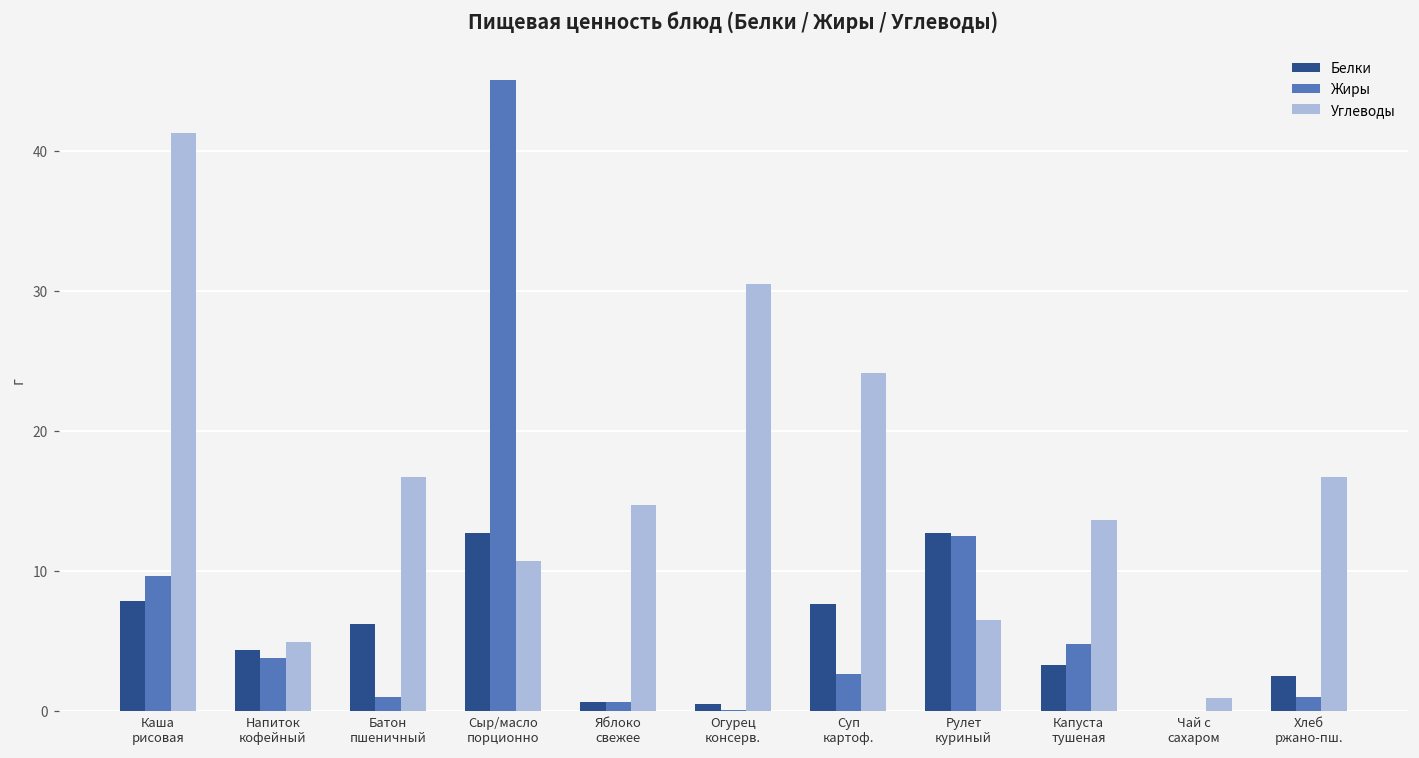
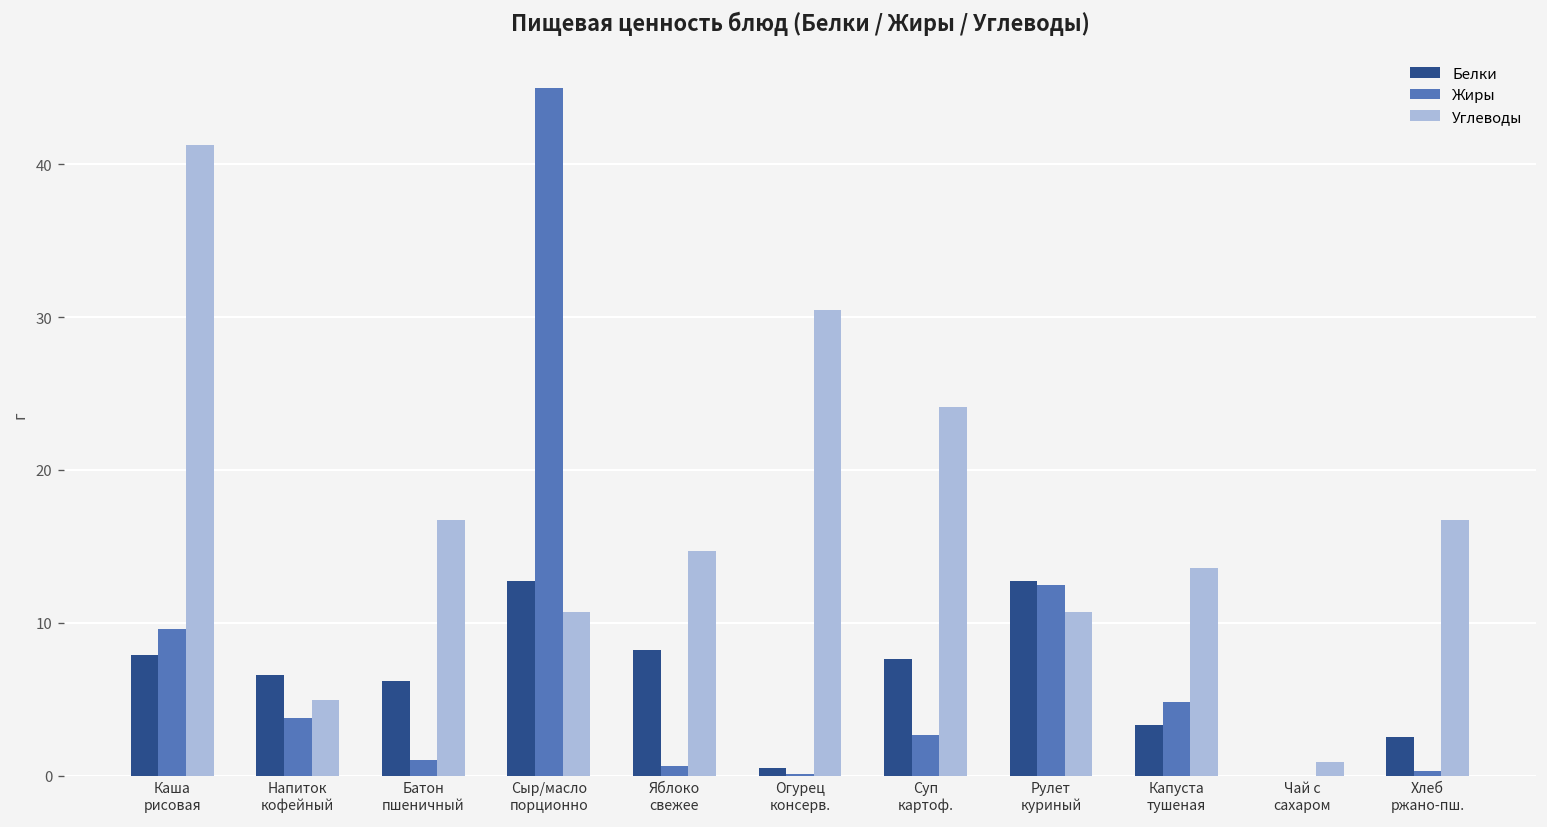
  {
    "Белки": {
      "Каша рисовая": 7.9,
-     "Напиток кофейный": 4.3,
+     "Напиток кофейный": 6.6,
      "Батон пшеничный": 6.2,
      "Сыр/масло порционно": 12.7,
-     "Яблоко свежее": 0.6,
+     "Яблоко свежее": 8.2,
      "Огурец консерв.": 0.5,
      "Суп картоф.": 7.6,
      "Рулет куриный": 12.7,
      "Капуста тушеная": 3.3,
      "Чай с сахаром": 0.0,
      "Хлеб ржано-пш.": 2.5
    },
    "Жиры": {
      "Каша рисовая": 9.6,
      "Напиток кофейный": 3.7,
      "Батон пшеничный": 1.0,
      "Сыр/масло порционно": 45.0,
      "Яблоко свежее": 0.6,
      "Суп картоф.": 2.6,
      "Рулет куриный": 12.5,
      "Капуста тушеная": 4.8,
      "Чай с сахаром": 0.0,
-     "Хлеб ржано-пш.": 1.0
+     "Хлеб ржано-пш.": 0.3
    },
    "Углеводы": {
      "Каша рисовая": 41.3,
      "Напиток кофейный": 4.9,
      "Батон пшеничный": 16.7,
      "Сыр/масло порционно": 10.7,
      "Яблоко свежее": 14.7,
      "Огурец консерв.": 30.5,
      "Суп картоф.": 24.1,
-     "Рулет куриный": 6.5,
+     "Рулет куриный": 10.7,
      "Капуста тушеная": 13.6,
      "Чай с сахаром": 0.9,
      "Хлеб ржано-пш.": 16.7
    }
  }
